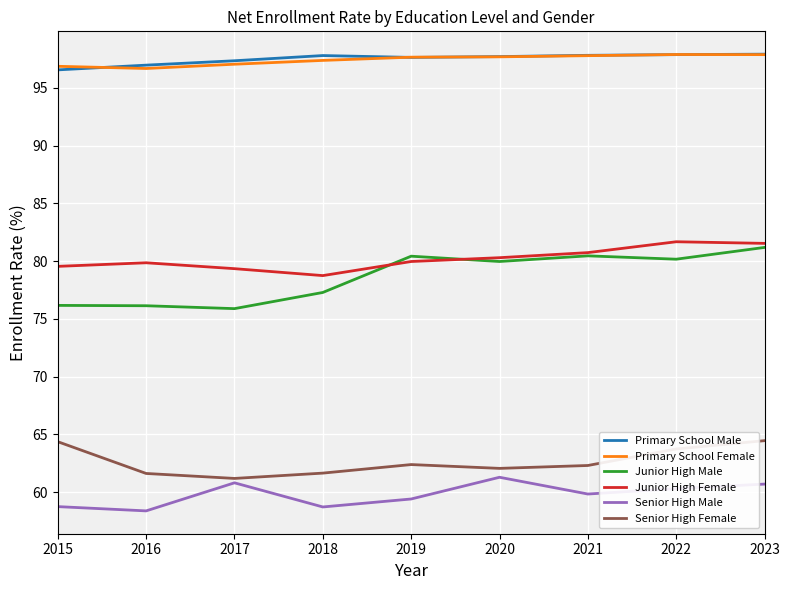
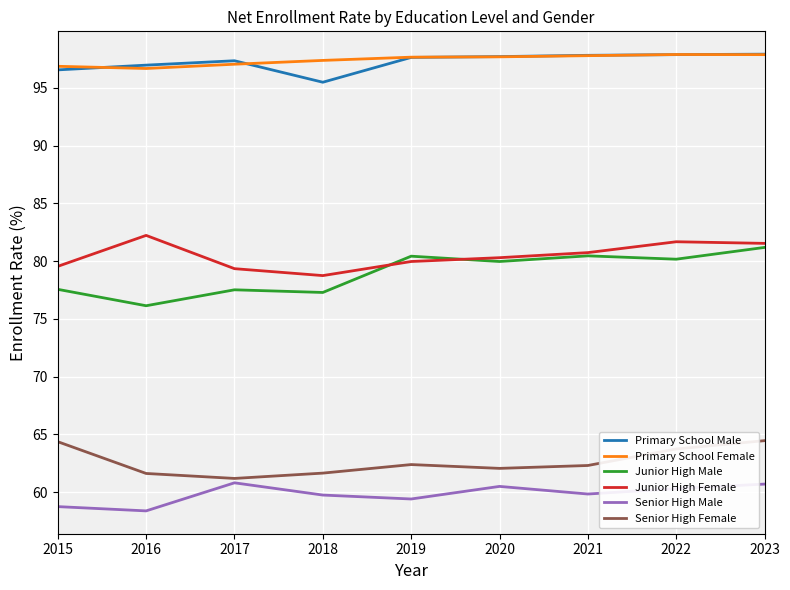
  {
    "Primary School Male": {
      "2015": 96.6,
      "2016": 97.0,
      "2017": 97.3,
-     "2018": 97.8
+     "2018": 95.5
    },
    "Primary School Female": {
      "2015": 96.9,
      "2016": 96.7,
      "2017": 97.0,
      "2018": 97.4
    },
    "Junior High Male": {
-     "2015": 76.2,
+     "2015": 77.6,
      "2016": 76.1,
-     "2017": 75.9,
+     "2017": 77.5,
      "2018": 77.3,
      "2019": 80.4,
      "2020": 80.0,
      "2021": 80.5,
      "2022": 80.2,
      "2023": 81.2
    },
    "Junior High Female": {
      "2015": 79.5,
-     "2016": 79.9,
+     "2016": 82.2,
      "2017": 79.3,
      "2018": 78.7,
      "2019": 80.0,
      "2020": 80.3,
      "2021": 80.7,
      "2022": 81.7,
      "2023": 81.5
    },
    "Senior High Male": {
      "2015": 58.7,
      "2016": 58.4,
      "2017": 60.8,
-     "2018": 58.7,
+     "2018": 59.7,
      "2019": 59.4,
-     "2020": 61.3,
+     "2020": 60.5,
      "2021": 59.8,
      "2023": 60.7
    },
    "Senior High Female": {
      "2015": 64.4,
      "2016": 61.6,
      "2017": 61.2,
      "2018": 61.6,
      "2019": 62.4,
      "2020": 62.1,
      "2021": 62.3,
      "2023": 64.5
    }
  }
